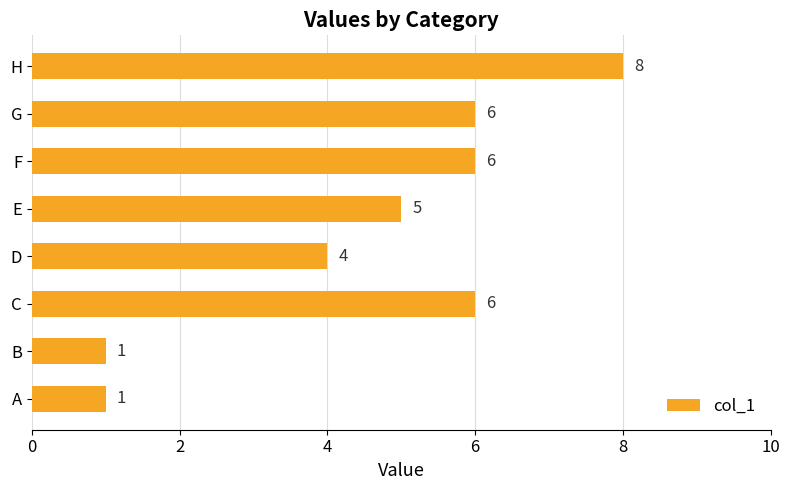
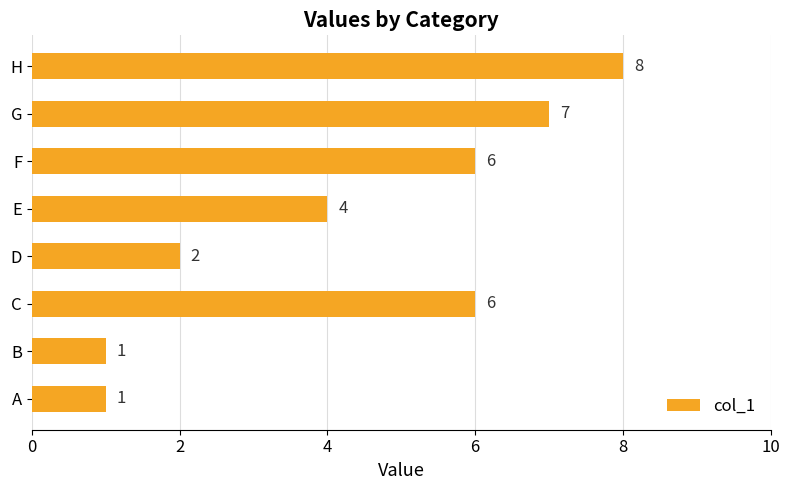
  {
    "H": 8,
-   "G": 6,
+   "G": 7,
    "F": 6,
-   "E": 5,
-   "D": 4,
+   "E": 4,
+   "D": 2,
    "C": 6,
    "B": 1,
    "A": 1
  }
